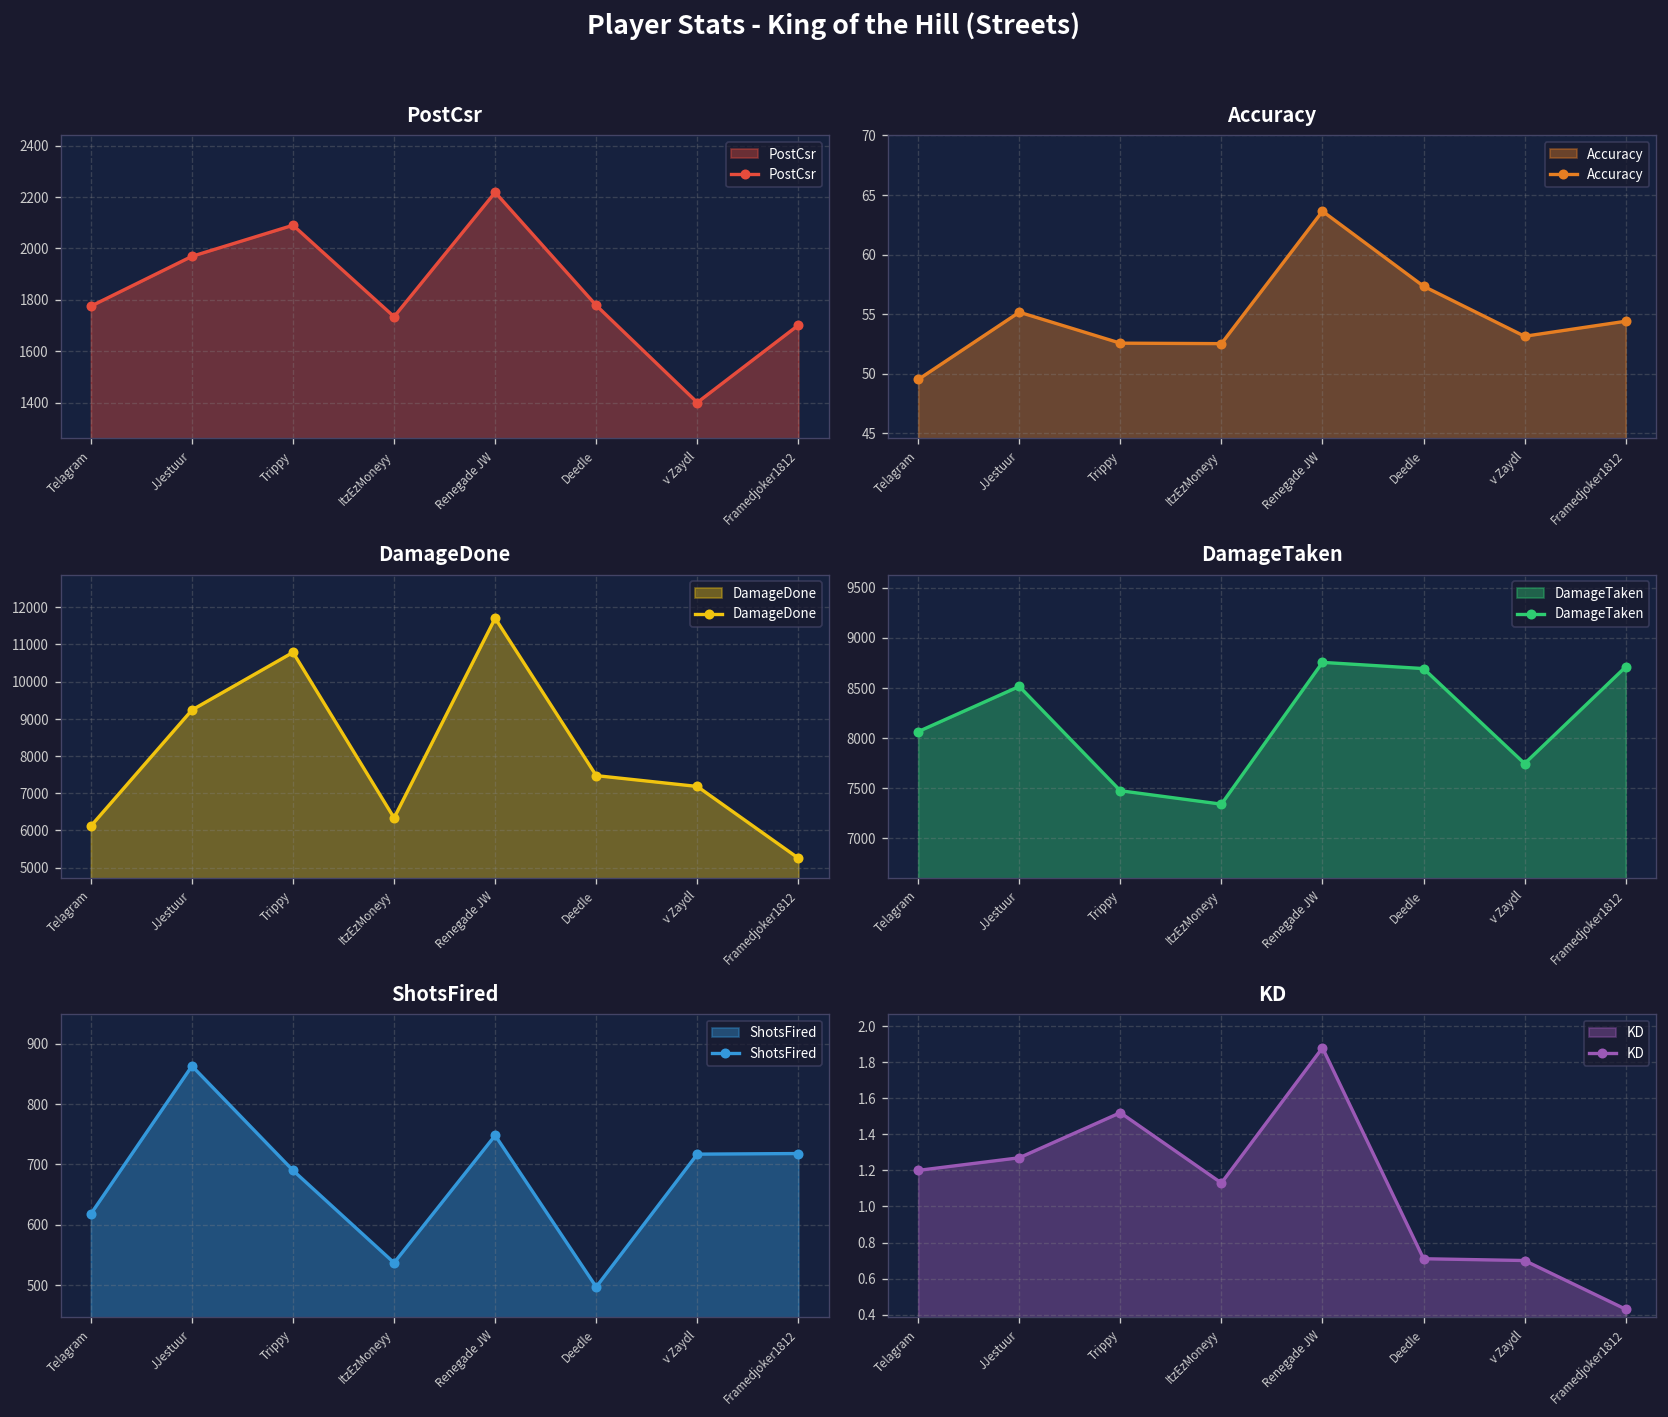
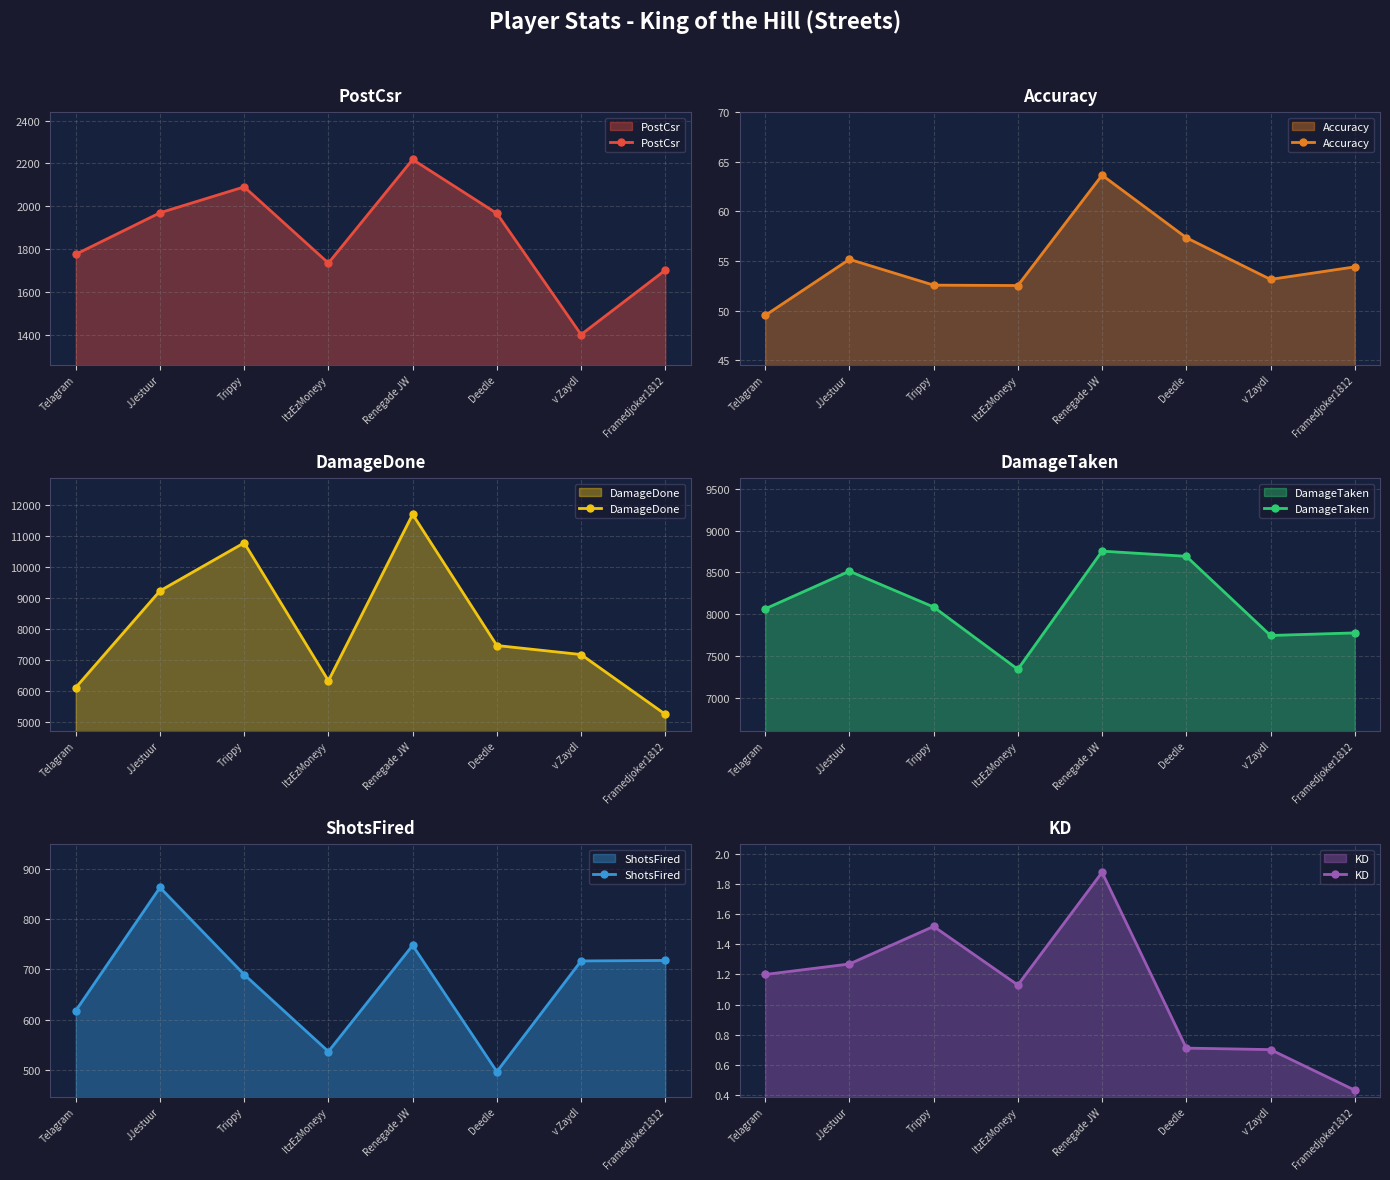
  {
    "PostCsr": {
      "Telagram": 1780,
      "JJestuur": 1970,
      "Trippy": 2090,
      "ItzEzMoneyy": 1730,
      "Renegade JW": 2220,
-     "Deedle": 1780,
+     "Deedle": 1970,
      "v Zaydl": 1400,
      "Framedjoker1812": 1700
    },
    "Accuracy": {
      "Telagram": 50,
      "JJestuur": 55,
      "Trippy": 53,
      "ItzEzMoneyy": 53,
      "Renegade JW": 64,
      "Deedle": 57,
      "v Zaydl": 53,
      "Framedjoker1812": 54
    },
    "DamageDone": {
      "Telagram": 6100,
      "JJestuur": 9200,
      "Trippy": 10800,
      "ItzEzMoneyy": 6300,
      "Renegade JW": 11700,
      "Deedle": 7500,
      "v Zaydl": 7200,
      "Framedjoker1812": 5300
    },
    "DamageTaken": {
      "Telagram": 8100,
      "JJestuur": 8500,
-     "Trippy": 7500,
+     "Trippy": 8100,
      "ItzEzMoneyy": 7300,
      "Renegade JW": 8800,
      "Deedle": 8700,
      "v Zaydl": 7700,
-     "Framedjoker1812": 8700
+     "Framedjoker1812": 7800
    },
    "ShotsFired": {
      "Telagram": 620,
      "JJestuur": 860,
      "Trippy": 690,
      "ItzEzMoneyy": 540,
      "Renegade JW": 750,
      "Deedle": 500,
      "v Zaydl": 720,
      "Framedjoker1812": 720
    },
    "KD": {
      "Telagram": 1.20,
      "JJestuur": 1.27,
      "Trippy": 1.52,
      "ItzEzMoneyy": 1.13,
      "Renegade JW": 1.88,
      "Deedle": 0.71,
      "v Zaydl": 0.70,
      "Framedjoker1812": 0.43
    }
  }
